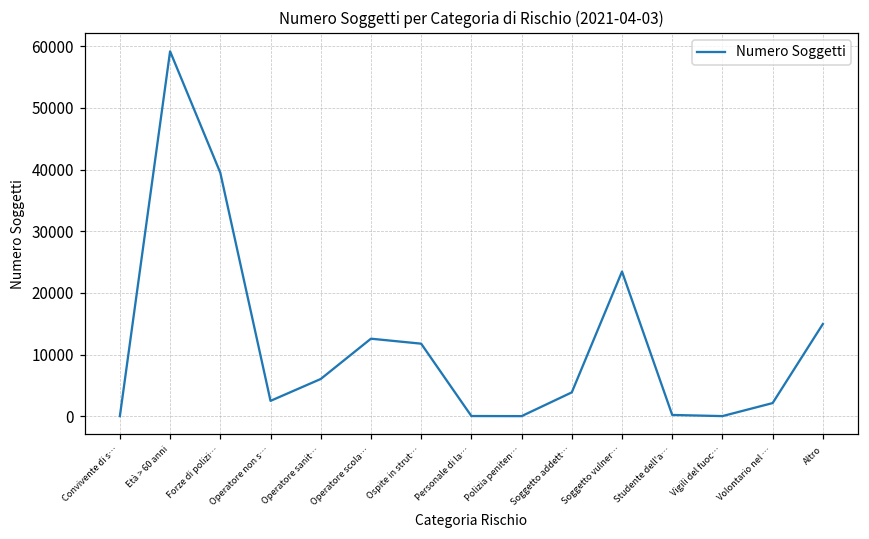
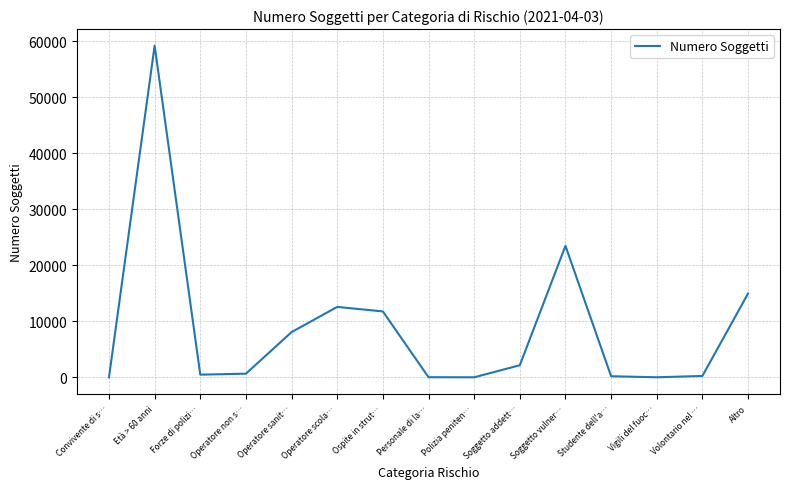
  {
    "Convivente di s…": 0,
    "Età > 60 anni": 59000,
-   "Forze di polizi…": 39000,
-   "Operatore non s…": 2000,
-   "Operatore sanit…": 6000,
+   "Forze di polizi…": 0,
+   "Operatore non s…": 1000,
+   "Operatore sanit…": 8000,
    "Operatore scola…": 13000,
    "Ospite in strut…": 12000,
    "Personale di la…": 0,
    "Polizia peniten…": 0,
-   "Soggetto addett…": 4000,
+   "Soggetto addett…": 2000,
    "Soggetto vulner…": 23000,
    "Studente dell'a…": 0,
    "Vigili del fuoc…": 0,
-   "Volontario nel …": 2000,
+   "Volontario nel …": 0,
    "Altro": 15000
  }
